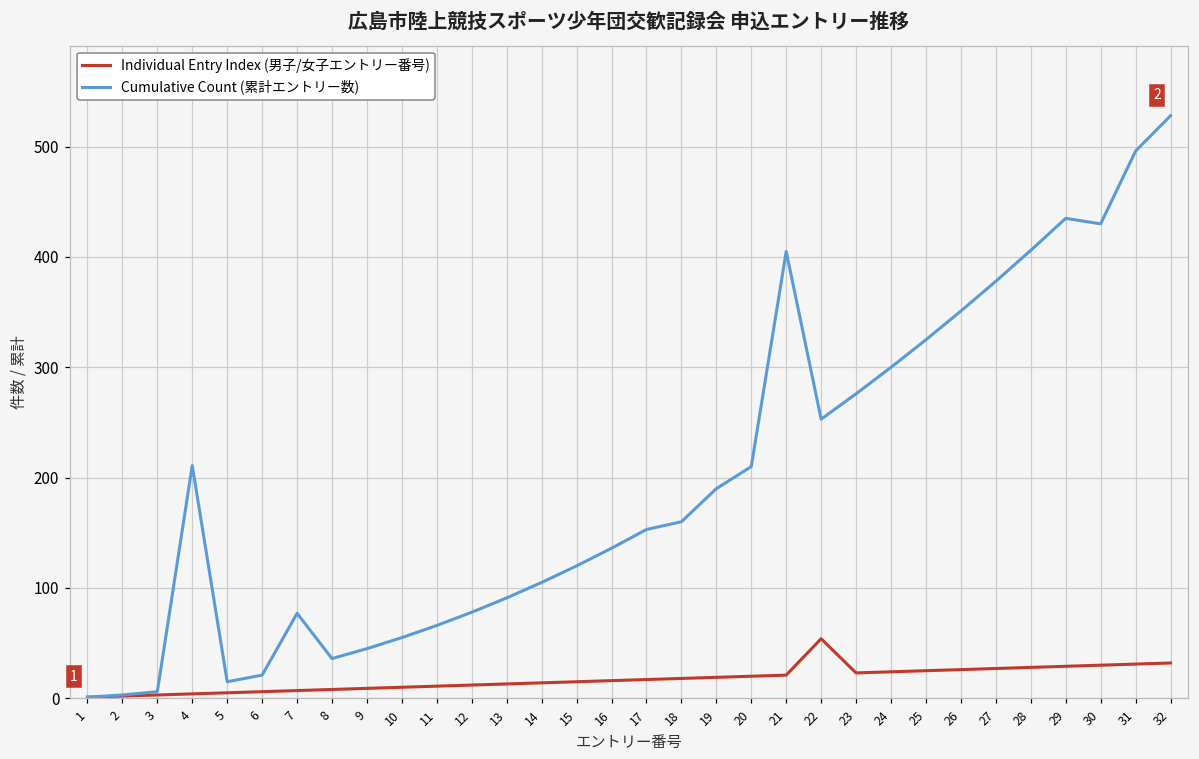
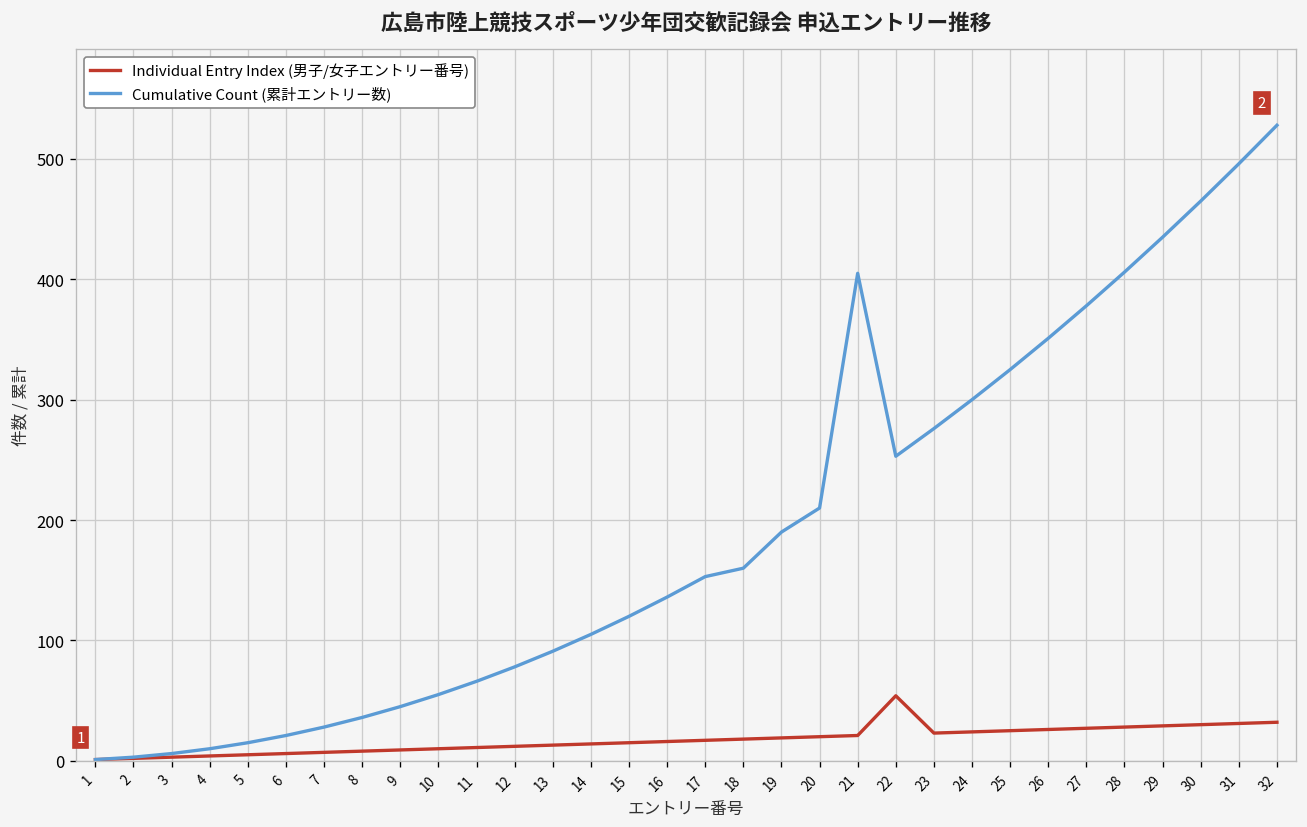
  {
    "Individual Entry Index (男子/女子エントリー番号)": {
      "3": 3,
      "4": 4,
      "5": 5,
      "6": 6,
      "7": 7,
      "8": 8,
      "9": 9,
      "10": 10,
      "11": 11,
      "12": 12,
      "13": 13,
      "14": 14,
      "15": 15,
      "16": 16,
      "17": 17,
      "18": 18,
      "19": 19,
      "20": 20,
      "21": 21,
      "22": 54,
      "23": 23,
      "24": 24,
      "25": 25,
      "26": 26,
      "27": 27,
      "28": 28,
      "29": 29,
      "30": 30,
      "31": 31,
      "32": 32
    },
    "Cumulative Count (累計エントリー数)": {
      "3": 6,
-     "4": 211,
+     "4": 10,
      "5": 15,
      "6": 21,
-     "7": 77,
+     "7": 28,
      "8": 36,
      "9": 45,
      "10": 55,
      "11": 66,
      "12": 78,
      "13": 91,
      "14": 105,
      "15": 120,
      "16": 136,
      "17": 153,
      "18": 160,
      "19": 190,
      "20": 210,
      "21": 405,
      "22": 253,
      "23": 276,
      "24": 300,
      "25": 325,
      "26": 351,
      "27": 378,
      "28": 406,
      "29": 435,
-     "30": 430,
+     "30": 465,
      "31": 496
    }
  }
